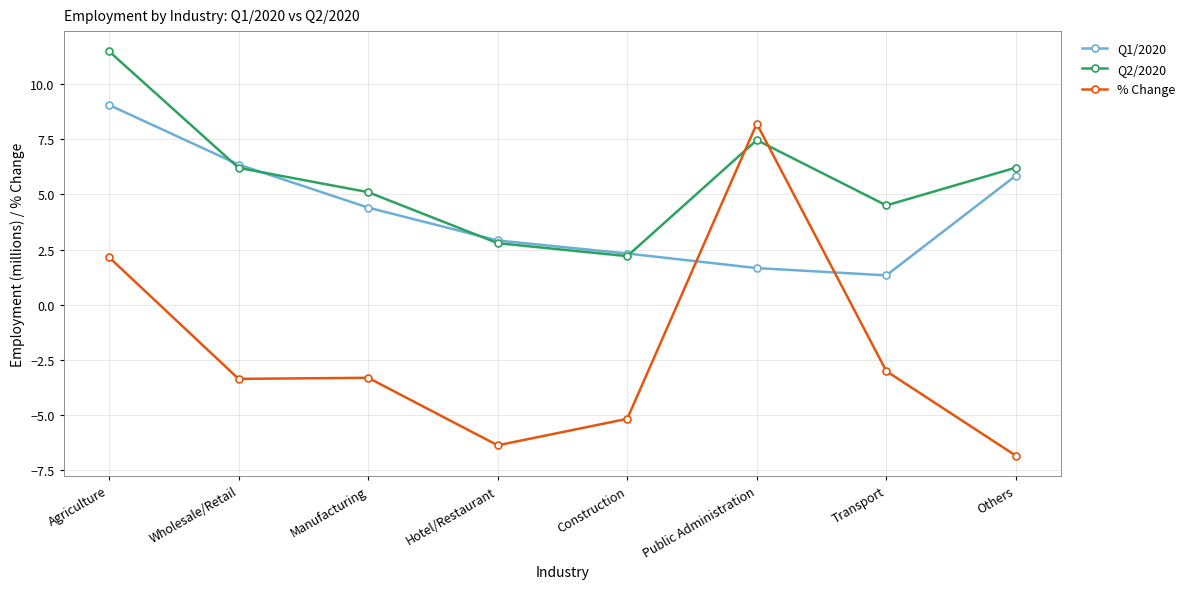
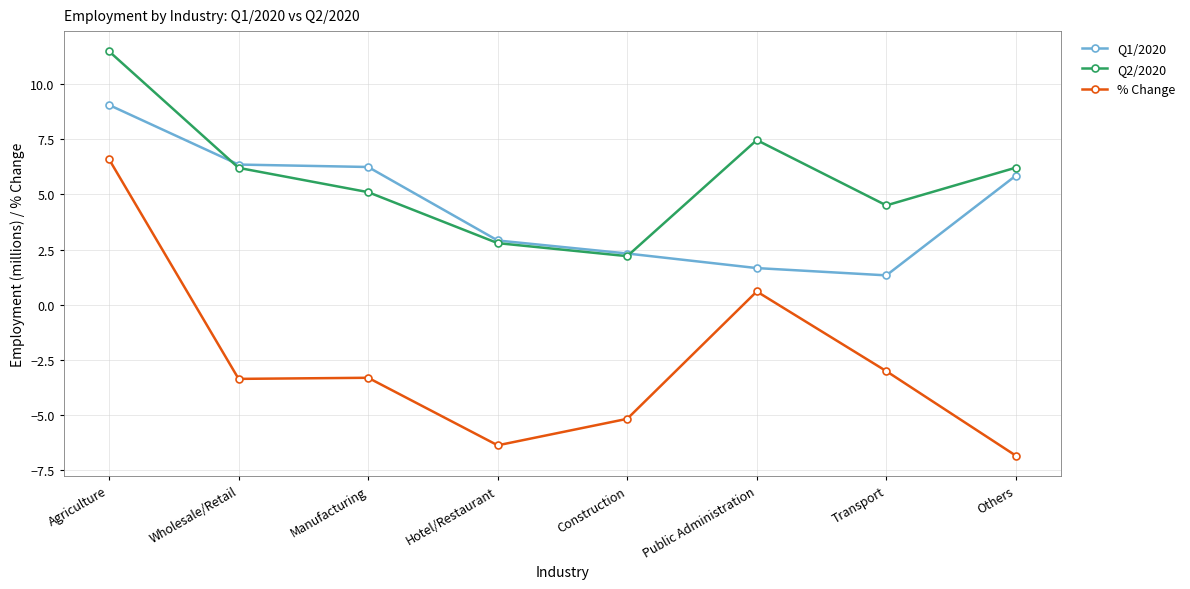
  {
    "Q1/2020": {
      "Agriculture": 9.1,
      "Wholesale/Retail": 6.4,
-     "Manufacturing": 4.4,
+     "Manufacturing": 6.2,
      "Hotel/Restaurant": 2.9,
      "Construction": 2.3,
      "Public Administration": 1.7,
      "Transport": 1.3,
      "Others": 5.9
    },
    "Q2/2020": {
      "Agriculture": 11.5,
      "Wholesale/Retail": 6.2,
      "Manufacturing": 5.1,
      "Hotel/Restaurant": 2.8,
      "Construction": 2.2,
      "Public Administration": 7.5,
      "Transport": 4.5,
      "Others": 6.2
    },
    "% Change": {
-     "Agriculture": 2.2,
+     "Agriculture": 6.6,
      "Wholesale/Retail": -3.4,
      "Manufacturing": -3.3,
      "Hotel/Restaurant": -6.4,
      "Construction": -5.2,
-     "Public Administration": 8.2,
+     "Public Administration": 0.6,
      "Transport": -3.0,
      "Others": -6.8
    }
  }
